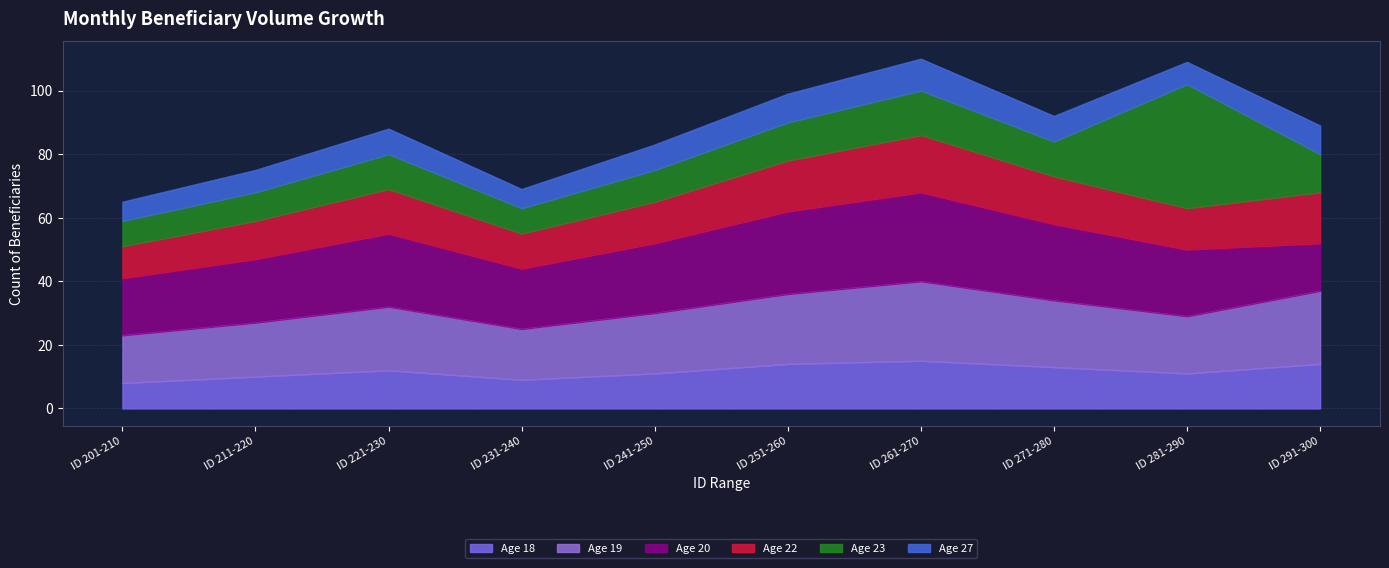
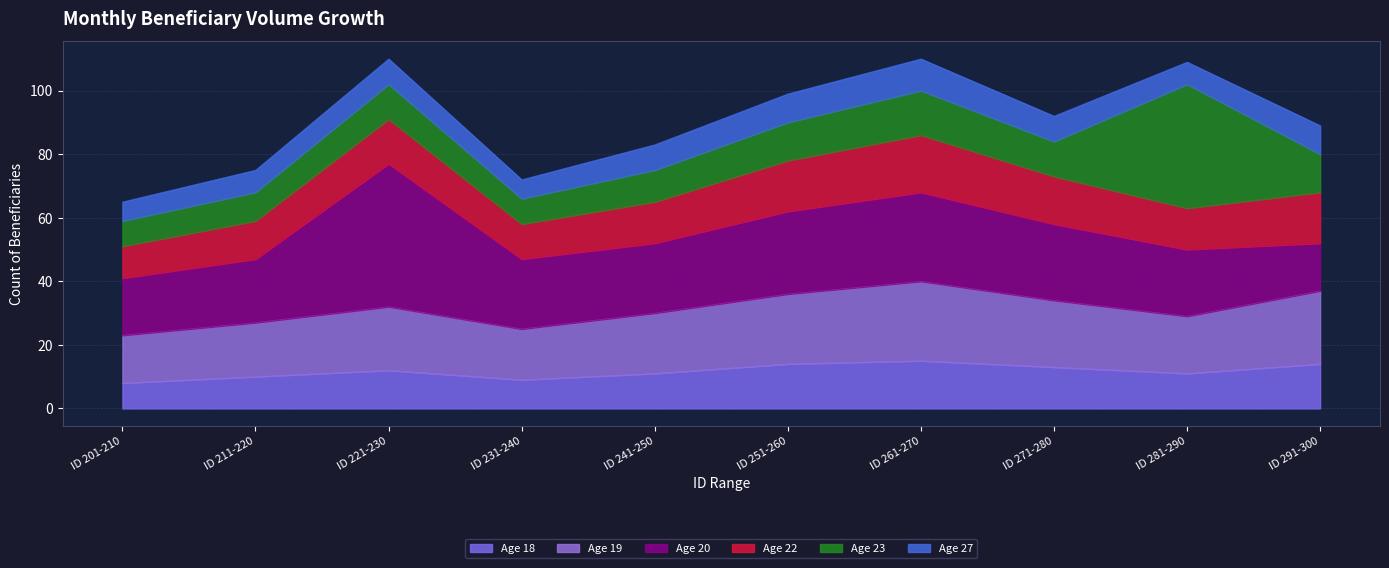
  {
    "Age 20": {
      "ID 201-210": 18,
      "ID 211-220": 20,
-     "ID 221-230": 23,
-     "ID 231-240": 19,
+     "ID 221-230": 45,
+     "ID 231-240": 22,
      "ID 241-250": 22,
      "ID 251-260": 26,
      "ID 261-270": 28,
      "ID 271-280": 24,
      "ID 281-290": 21,
      "ID 291-300": 15
    },
    "Age 22": {
      "ID 201-210": 10,
      "ID 211-220": 12,
      "ID 221-230": 14,
      "ID 231-240": 11,
      "ID 241-250": 13,
      "ID 251-260": 16,
      "ID 261-270": 18,
      "ID 271-280": 15,
      "ID 281-290": 13,
      "ID 291-300": 16
    },
    "Age 23": {
      "ID 201-210": 8,
      "ID 211-220": 9,
      "ID 221-230": 11,
      "ID 231-240": 8,
      "ID 241-250": 10,
      "ID 251-260": 12,
      "ID 261-270": 14,
      "ID 271-280": 11,
      "ID 281-290": 39,
      "ID 291-300": 12
    }
  }
